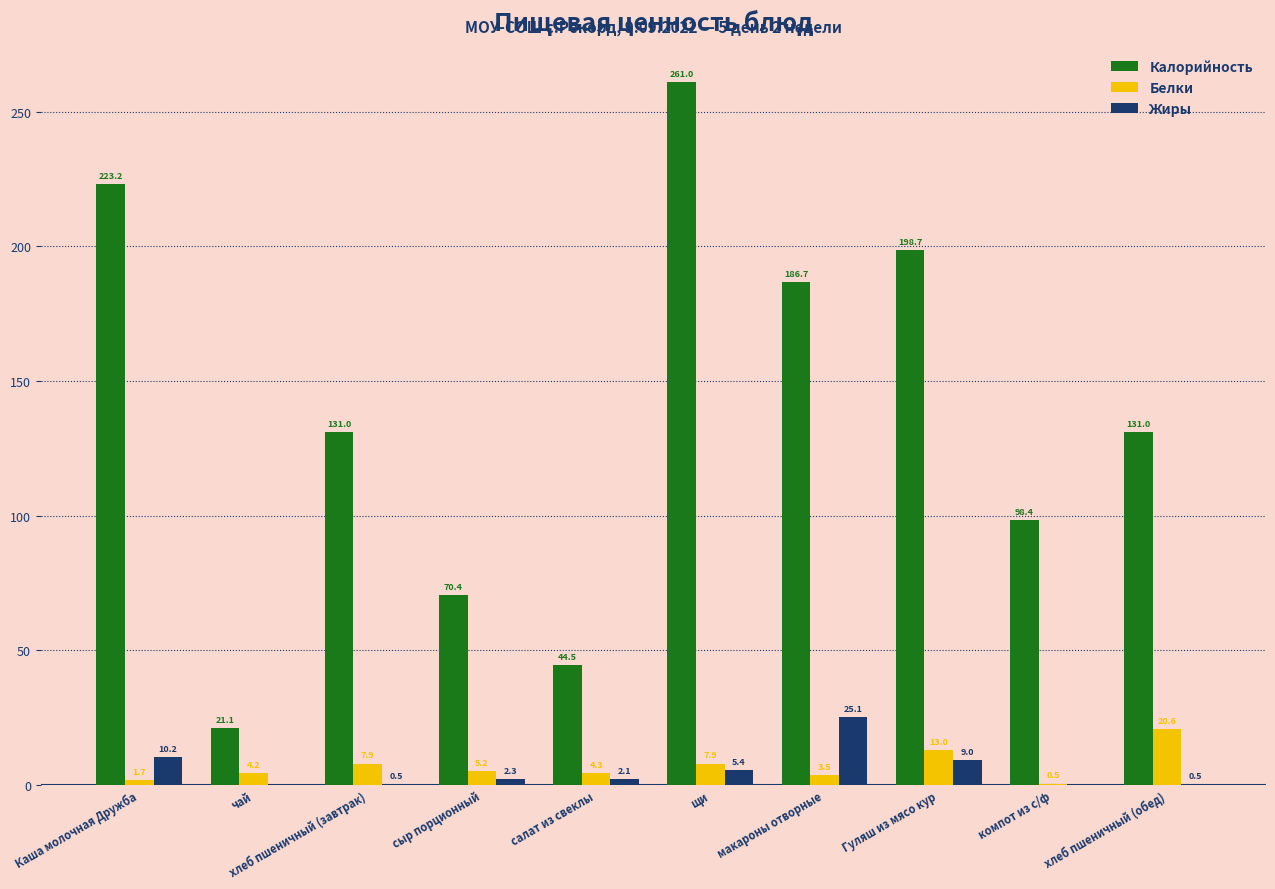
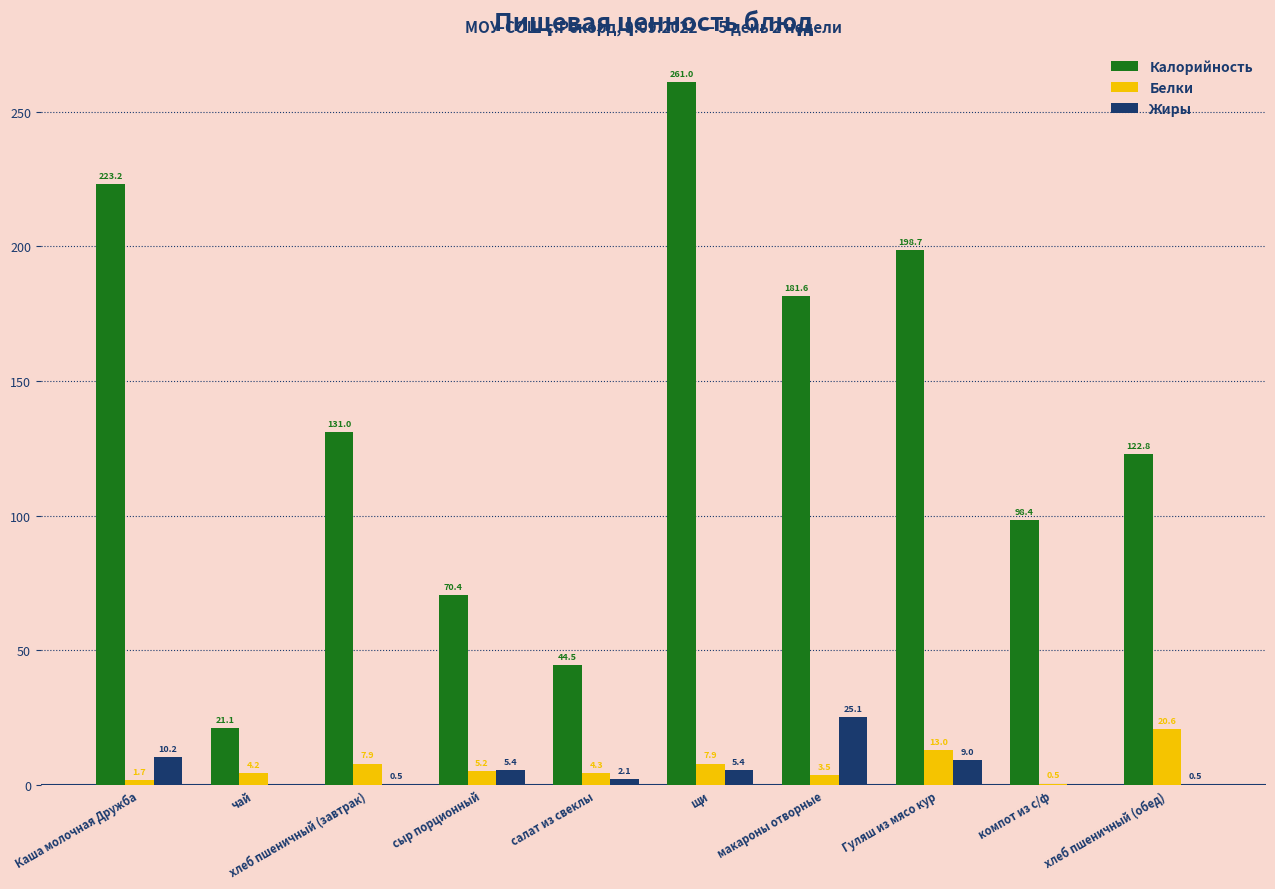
  {
    "Калорийность": {
      "Каша молочная Дружба": 223.2,
      "чай": 21.1,
      "хлеб пшеничный (завтрак)": 131.0,
      "сыр порционный": 70.4,
      "салат из свеклы": 44.5,
      "щи": 261.0,
-     "макароны отворные": 186.7,
+     "макароны отворные": 181.6,
      "Гуляш из мясо кур": 198.7,
      "компот из с/ф": 98.4,
-     "хлеб пшеничный (обед)": 131.0
+     "хлеб пшеничный (обед)": 122.8
    },
    "Белки": {
      "Каша молочная Дружба": 1.7,
      "чай": 4.2,
      "хлеб пшеничный (завтрак)": 7.9,
      "сыр порционный": 5.2,
      "салат из свеклы": 4.3,
      "щи": 7.9,
      "макароны отворные": 3.5,
      "Гуляш из мясо кур": 13.0,
      "компот из с/ф": 0.5,
      "хлеб пшеничный (обед)": 20.6
    },
    "Жиры": {
      "Каша молочная Дружба": 10.2,
      "хлеб пшеничный (завтрак)": 0.5,
-     "сыр порционный": 2.3,
+     "сыр порционный": 5.4,
      "салат из свеклы": 2.1,
      "щи": 5.4,
      "макароны отворные": 25.1,
      "Гуляш из мясо кур": 9.0,
      "хлеб пшеничный (обед)": 0.5
    }
  }
